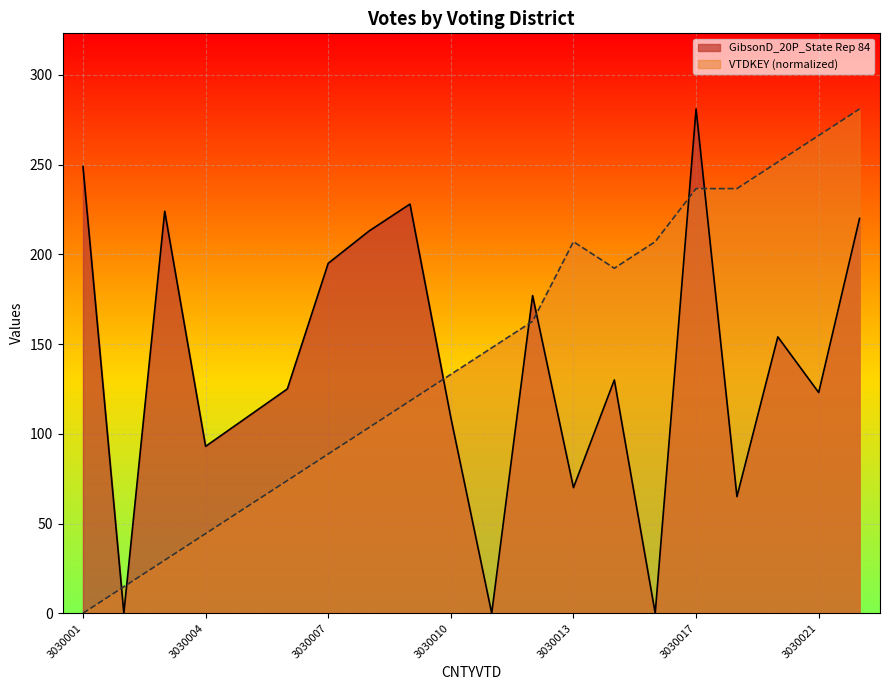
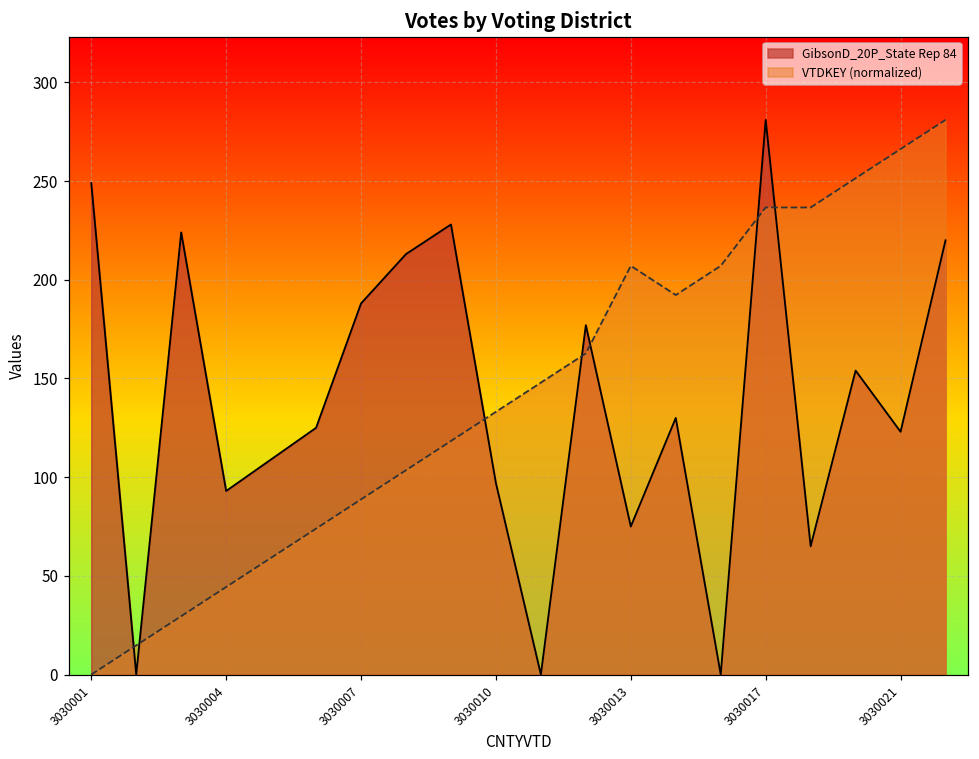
  {
    "GibsonD_20P_State Rep 84": {
      "3030001": 249,
      "3030004": 93,
-     "3030007": 195,
-     "3030010": 109,
-     "3030013": 70,
+     "3030007": 188,
+     "3030010": 97,
+     "3030013": 75,
      "3030017": 281,
      "3030021": 123
    },
    "VTDKEY (normalized)": {
      "3030001": 0,
      "3030004": 44,
      "3030007": 89,
      "3030010": 133,
      "3030013": 207,
      "3030017": 237,
      "3030021": 266
    }
  }
